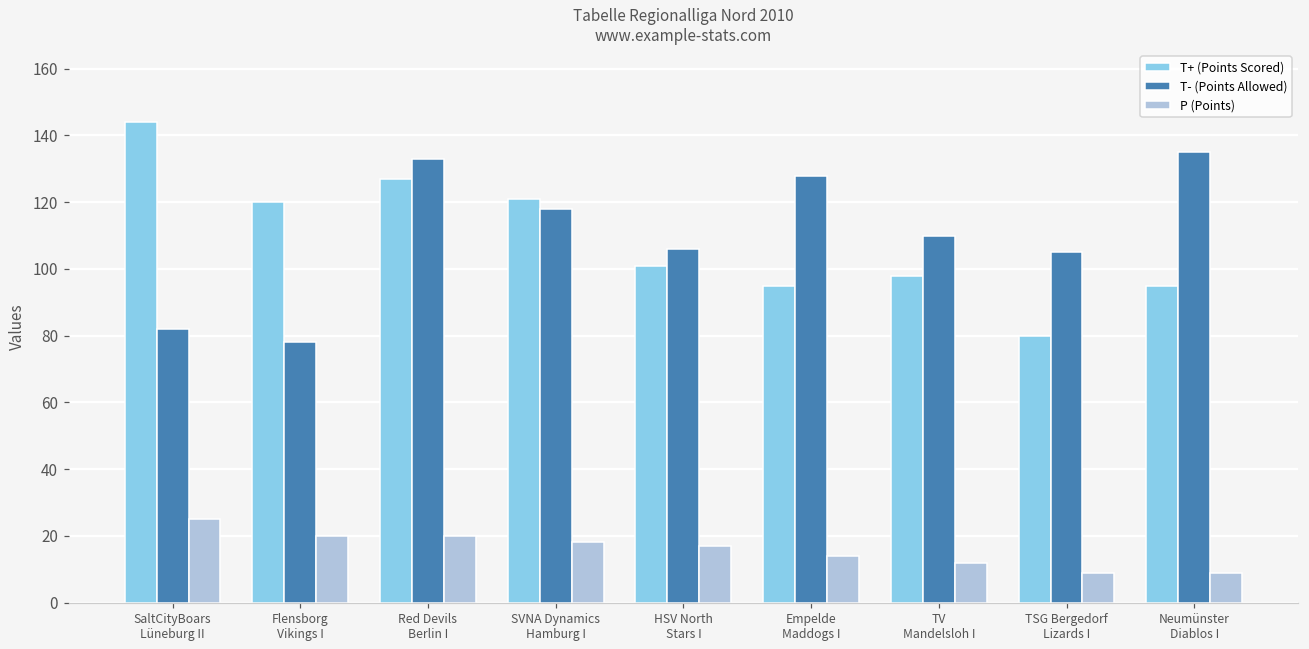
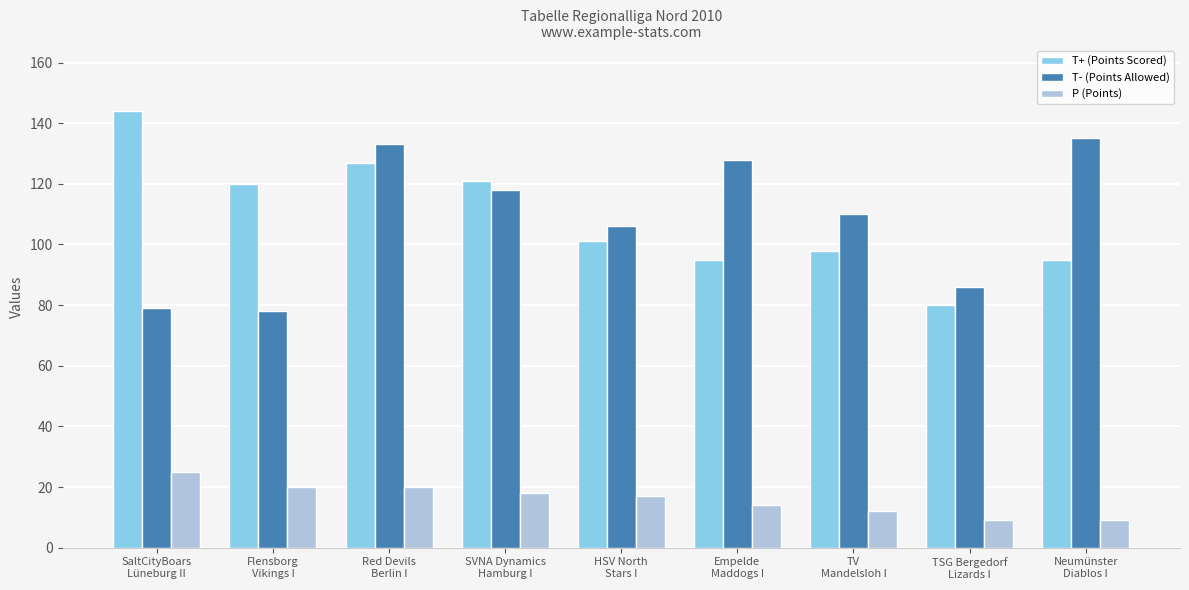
  {
    "T- (Points Allowed)": {
-     "SaltCityBoars Lüneburg II": 82,
+     "SaltCityBoars Lüneburg II": 79,
      "Flensborg Vikings I": 78,
      "Red Devils Berlin I": 133,
      "SVNA Dynamics Hamburg I": 118,
      "HSV North Stars I": 106,
      "Empelde Maddogs I": 128,
      "TV Mandelsloh I": 110,
-     "TSG Bergedorf Lizards I": 105,
+     "TSG Bergedorf Lizards I": 86,
      "Neumünster Diablos I": 135
    }
  }
